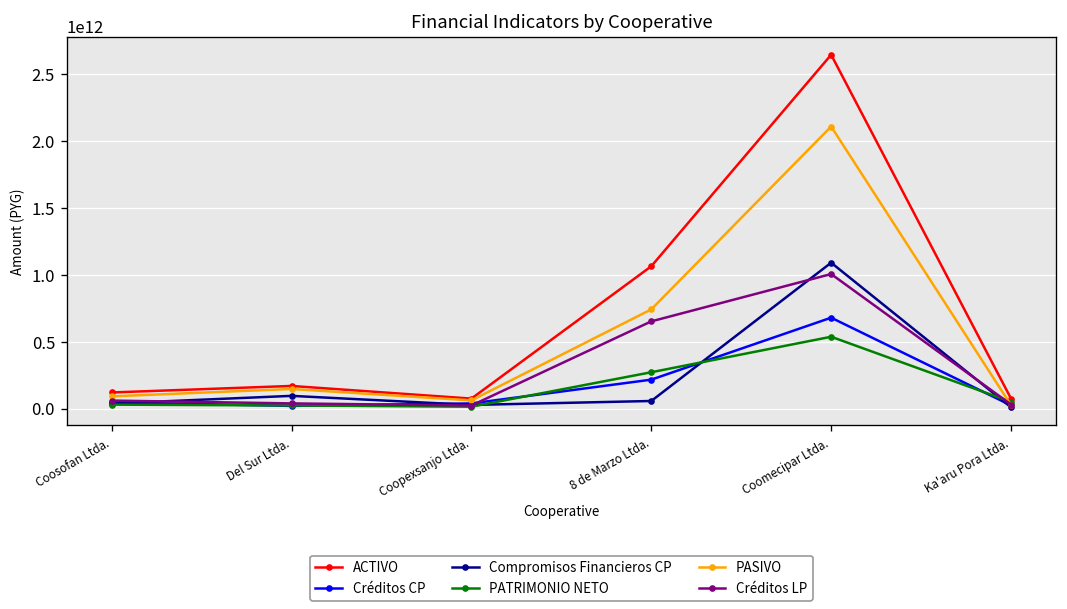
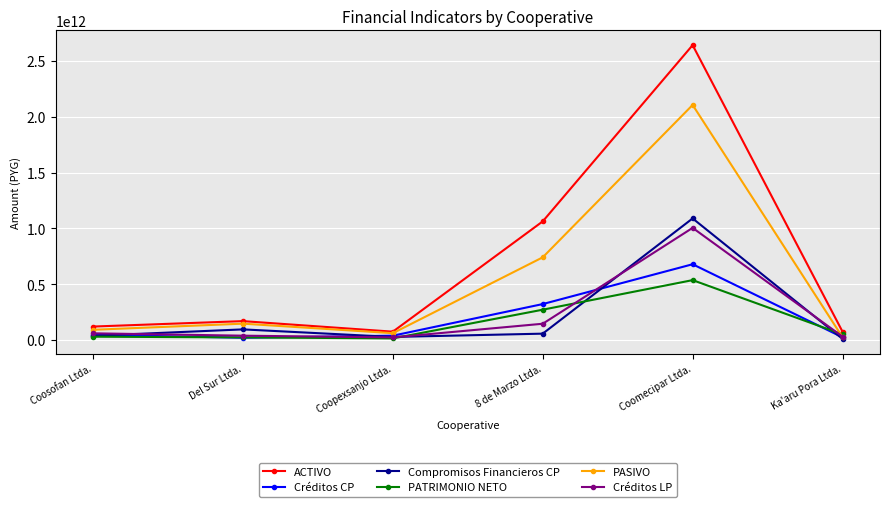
  {
    "ACTIVO": {
      "Coosofan Ltda.": 120000000000,
      "8 de Marzo Ltda.": 1060000000000,
      "Coomecipar Ltda.": 2640000000000,
      "Ka'aru Pora Ltda.": 70000000000
    },
    "Créditos CP": {
-     "8 de Marzo Ltda.": 220000000000,
+     "8 de Marzo Ltda.": 320000000000,
      "Coomecipar Ltda.": 680000000000
    },
    "Compromisos Financieros CP": {
      "Del Sur Ltda.": 90000000000,
      "8 de Marzo Ltda.": 60000000000,
      "Coomecipar Ltda.": 1090000000000
    },
    "PATRIMONIO NETO": {
      "8 de Marzo Ltda.": 270000000000,
      "Coomecipar Ltda.": 540000000000
    },
    "PASIVO": {
      "Coosofan Ltda.": 90000000000,
      "8 de Marzo Ltda.": 740000000000,
      "Coomecipar Ltda.": 2110000000000
    },
    "Créditos LP": {
-     "8 de Marzo Ltda.": 650000000000,
+     "8 de Marzo Ltda.": 150000000000,
      "Coomecipar Ltda.": 1000000000000
    }
  }
